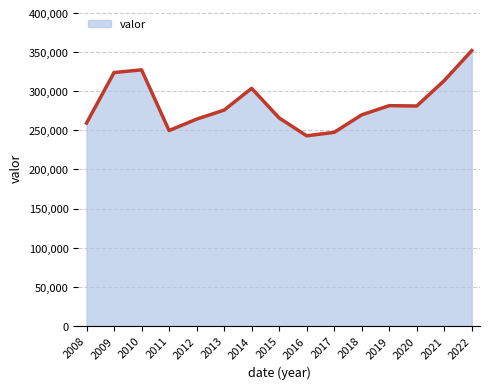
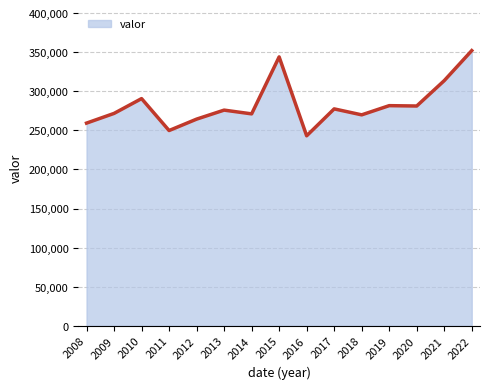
  {
    "2008": "260,000",
-   "2009": "320,000",
-   "2010": "330,000",
+   "2009": "270,000",
+   "2010": "290,000",
    "2011": "250,000",
    "2012": "260,000",
    "2013": "280,000",
-   "2014": "300,000",
-   "2015": "270,000",
+   "2014": "270,000",
+   "2015": "340,000",
    "2016": "240,000",
-   "2017": "250,000",
+   "2017": "280,000",
    "2018": "270,000",
    "2019": "280,000",
    "2020": "280,000",
    "2021": "310,000",
    "2022": "350,000"
  }
